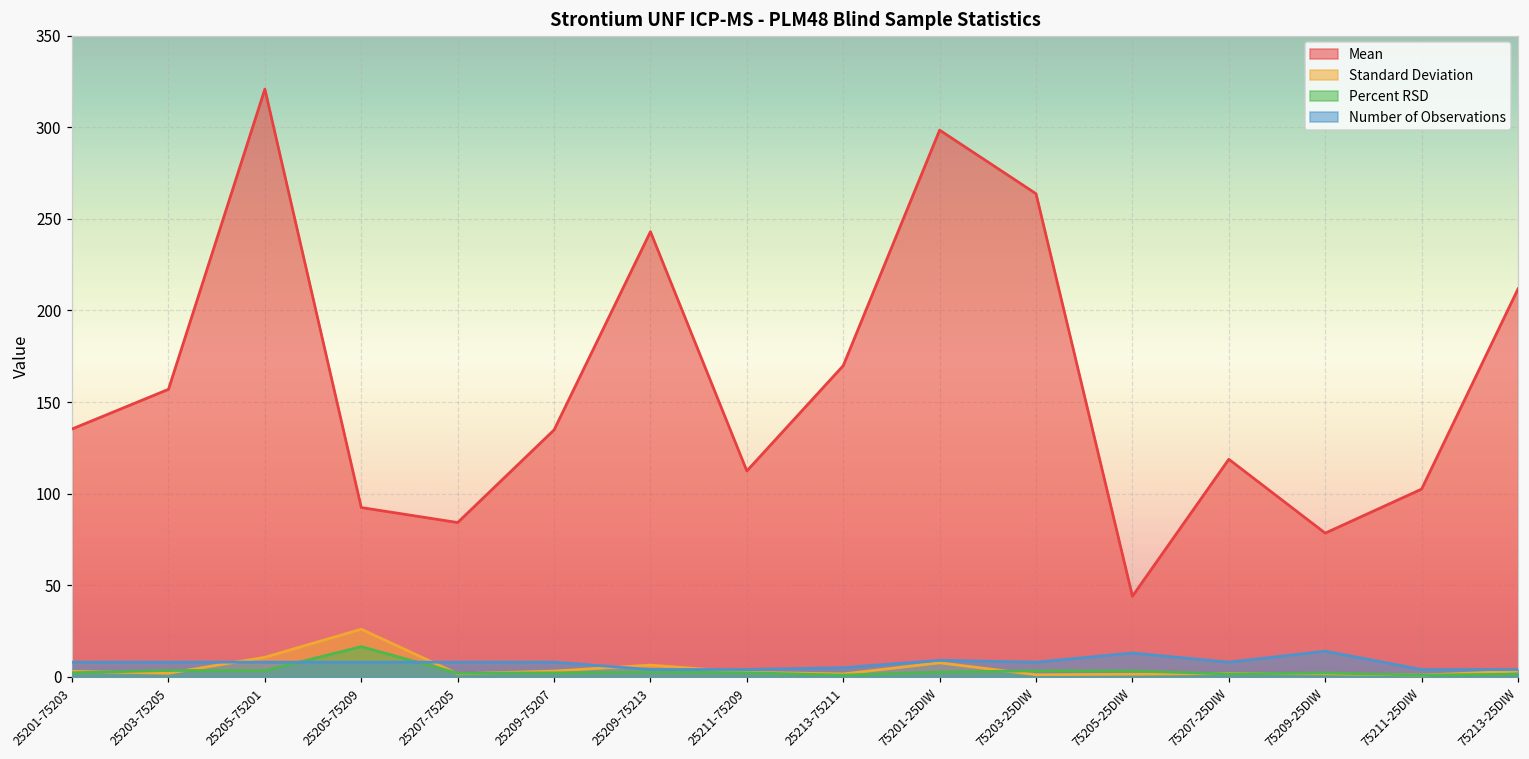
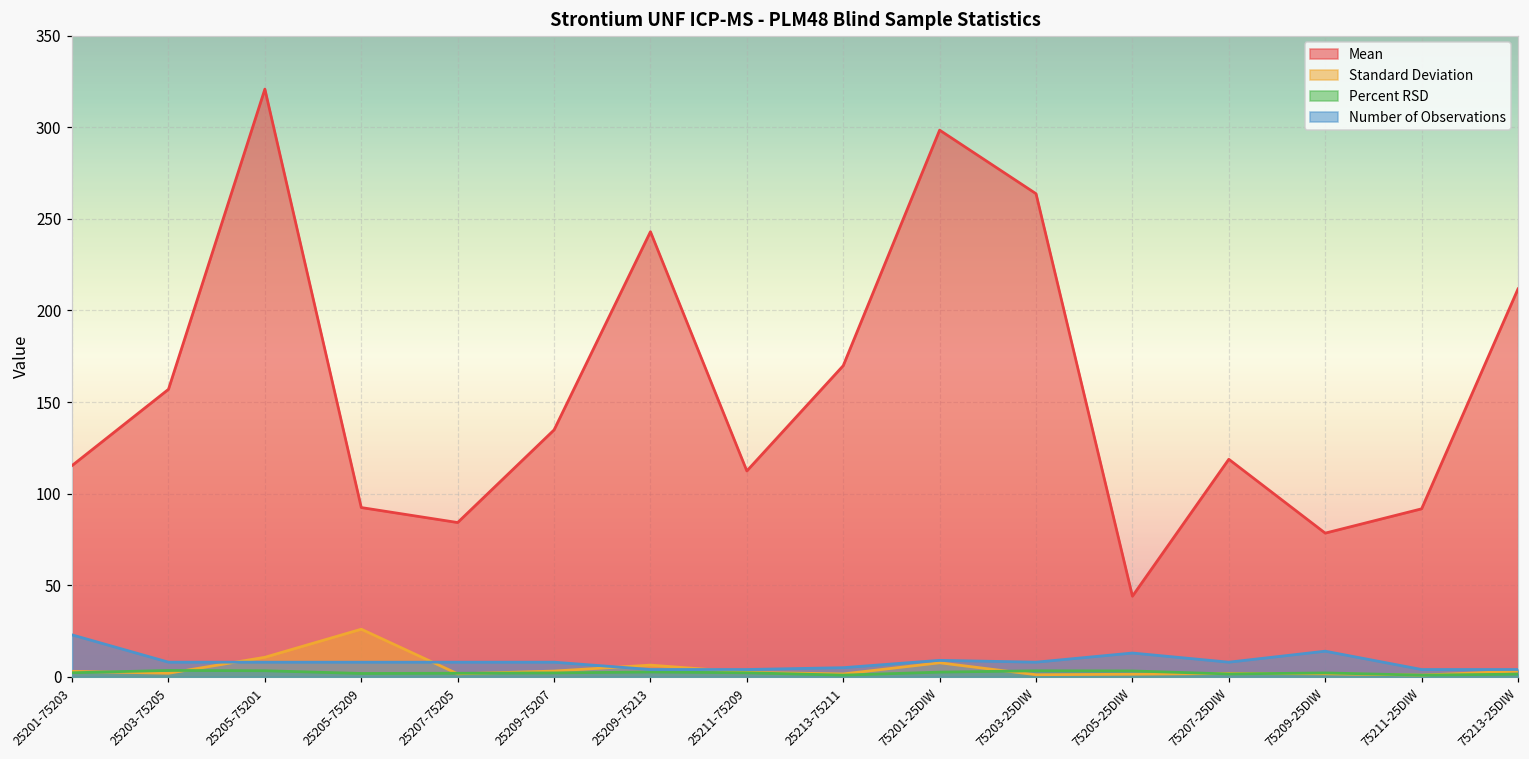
  {
    "Mean": {
-     "25201-75203": 135,
+     "25201-75203": 115,
      "25203-75205": 157,
      "25205-75201": 321,
      "25205-75209": 92,
      "25207-75205": 84,
      "25209-75207": 135,
      "25209-75213": 243,
      "25211-75209": 112,
      "25213-75211": 170,
      "75201-25DIW": 298,
      "75203-25DIW": 264,
      "75205-25DIW": 44,
      "75207-25DIW": 119,
      "75209-25DIW": 78,
-     "75211-25DIW": 102,
+     "75211-25DIW": 92,
      "75213-25DIW": 212
    },
    "Standard Deviation": {
      "25203-75205": 2,
      "25205-75201": 11,
      "25205-75209": 26,
      "25209-75213": 6,
      "75203-25DIW": 1,
      "75205-25DIW": 1
    },
    "Percent RSD": {
      "25203-75205": 3,
      "25205-75201": 3,
-     "25205-75209": 16,
+     "25205-75209": 2,
      "75201-25DIW": 3,
      "75203-25DIW": 3,
      "75205-25DIW": 3,
      "75213-25DIW": 1
    },
    "Number of Observations": {
-     "25201-75203": 8,
+     "25201-75203": 23,
      "25203-75205": 8,
      "25205-75201": 8,
      "25205-75209": 8,
      "25207-75205": 8,
      "25209-75207": 8,
      "25211-75209": 4,
      "25213-75211": 5,
      "75203-25DIW": 8,
      "75205-25DIW": 13,
      "75207-25DIW": 8,
      "75209-25DIW": 14,
      "75211-25DIW": 4
    }
  }
